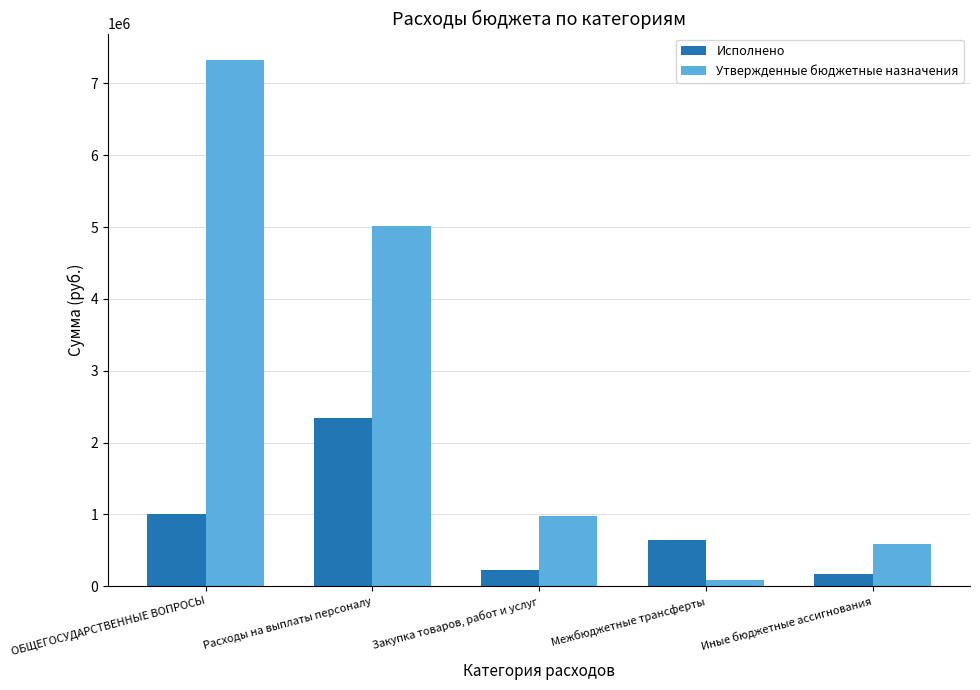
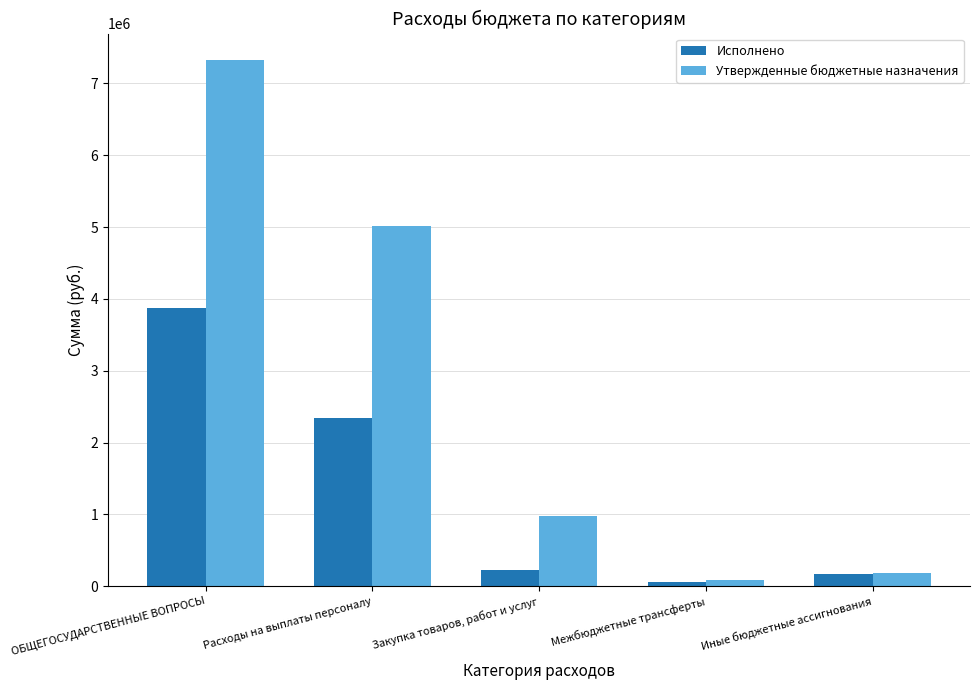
  {
    "Исполнено": {
-     "ОБЩЕГОСУДАРСТВЕННЫЕ ВОПРОСЫ": 1000000,
+     "ОБЩЕГОСУДАРСТВЕННЫЕ ВОПРОСЫ": 3900000,
      "Расходы на выплаты персоналу": 2300000,
      "Закупка товаров, работ и услуг": 200000,
-     "Межбюджетные трансферты": 600000,
+     "Межбюджетные трансферты": 100000,
      "Иные бюджетные ассигнования": 200000
    },
    "Утвержденные бюджетные назначения": {
      "ОБЩЕГОСУДАРСТВЕННЫЕ ВОПРОСЫ": 7300000,
      "Расходы на выплаты персоналу": 5000000,
      "Закупка товаров, работ и услуг": 1000000,
      "Межбюджетные трансферты": 100000,
-     "Иные бюджетные ассигнования": 600000
+     "Иные бюджетные ассигнования": 200000
    }
  }
